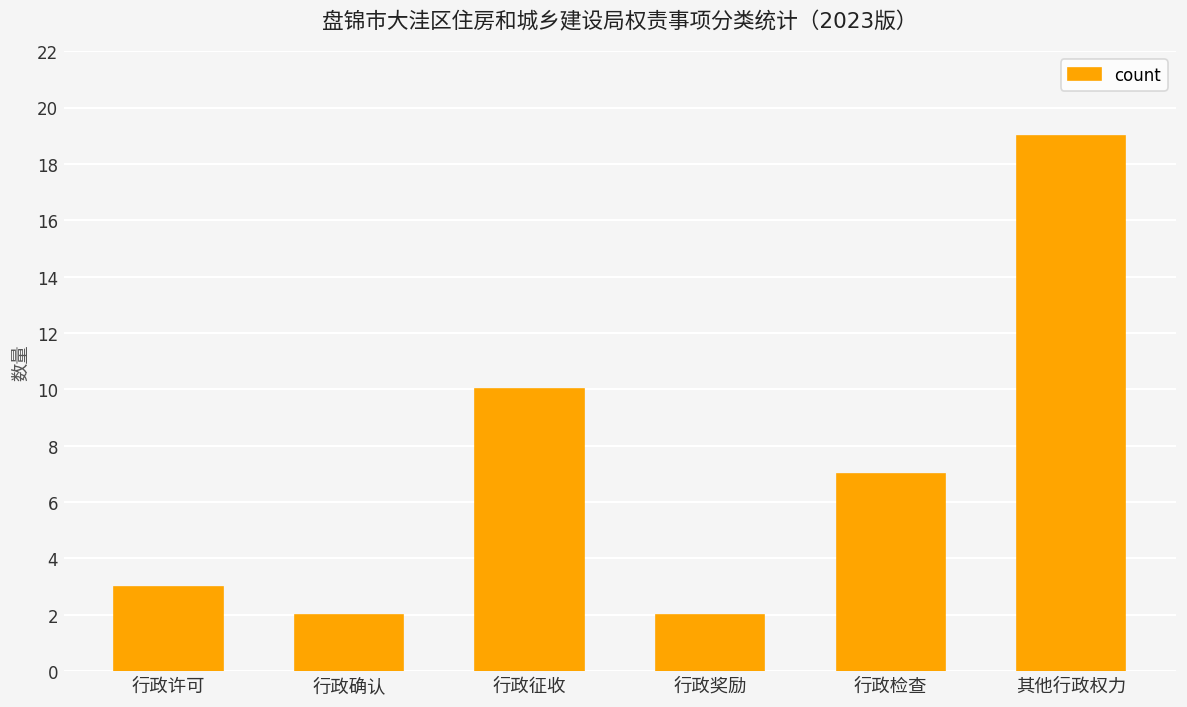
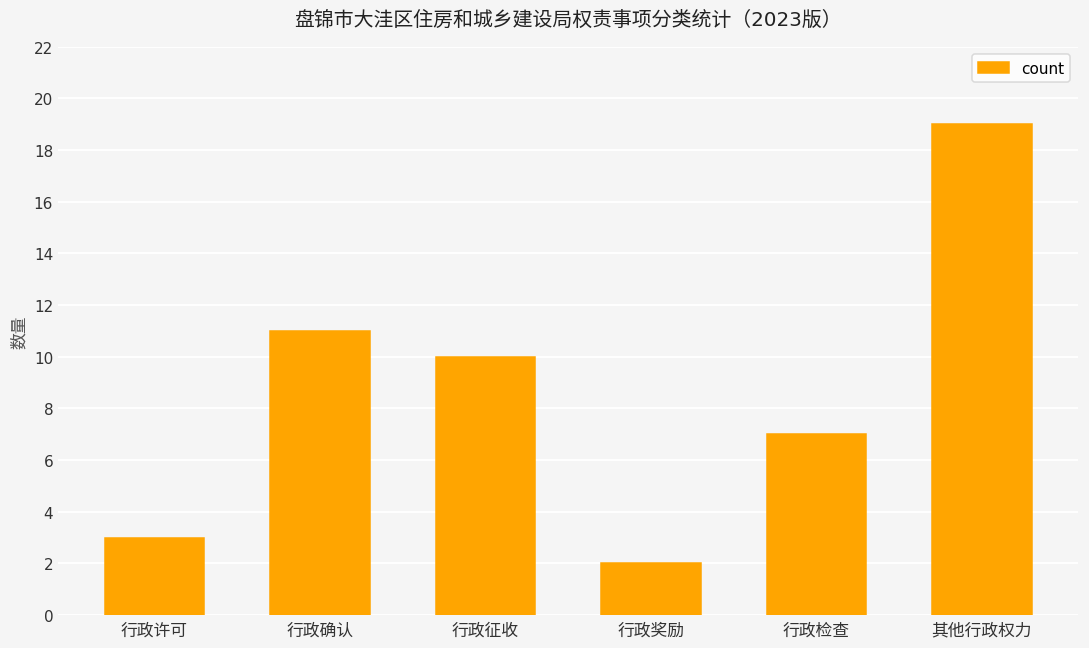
  {
    "行政许可": 3,
-   "行政确认": 2,
+   "行政确认": 11,
    "行政征收": 10,
    "行政奖励": 2,
    "行政检查": 7,
    "其他行政权力": 19
  }
